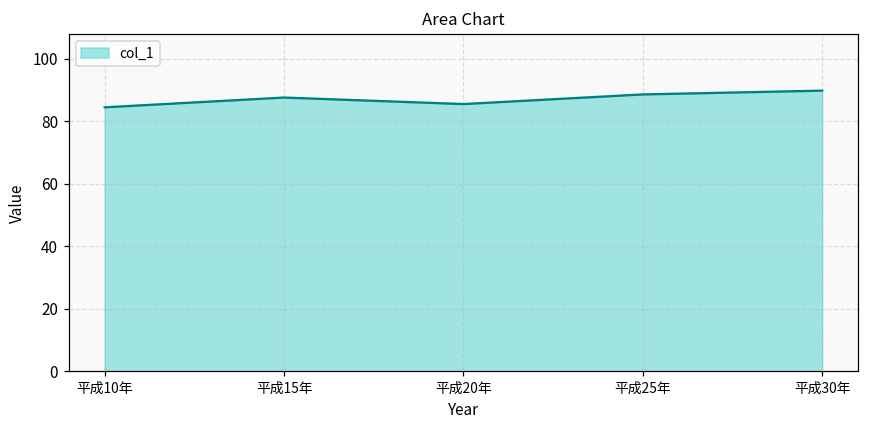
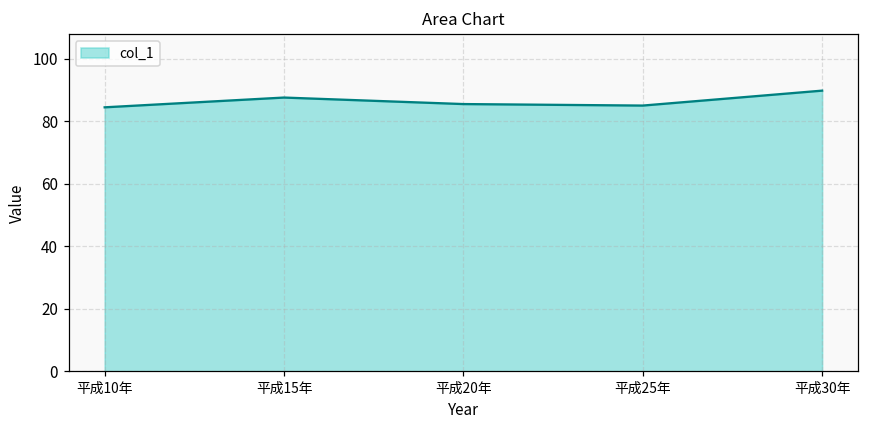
  {
    "平成10年": 84,
    "平成15年": 88,
    "平成20年": 85,
-   "平成25年": 89,
+   "平成25年": 85,
    "平成30年": 90
  }
